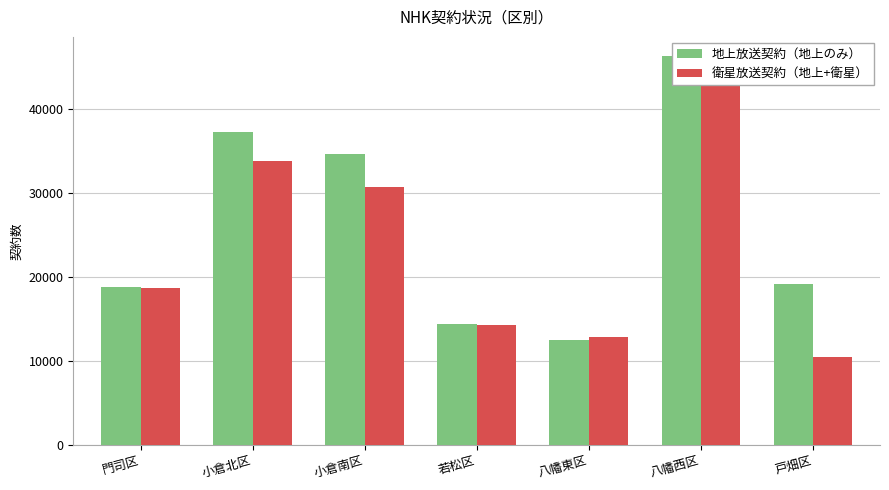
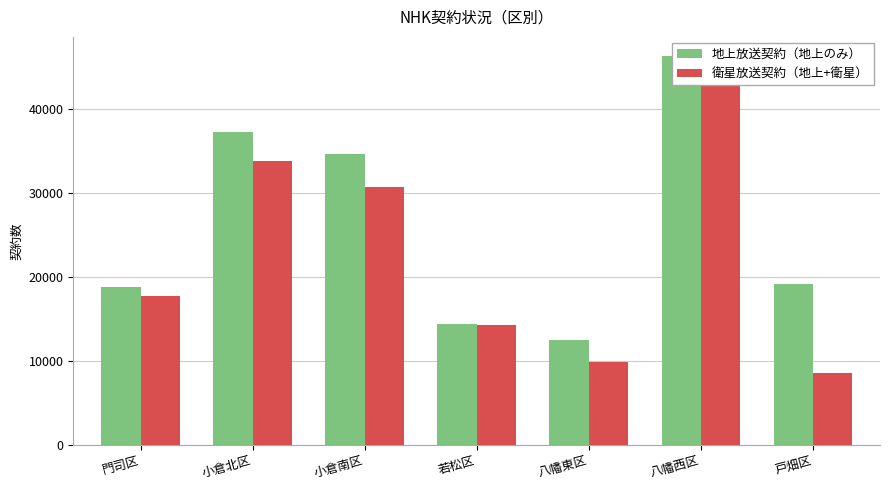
  {
    "地上放送契約（地上のみ）": {
      "門司区": 19000,
      "小倉北区": 37000,
      "小倉南区": 35000,
      "若松区": 14000,
      "八幡東区": 12000,
      "戸畑区": 19000
    },
    "衛星放送契約（地上+衛星）": {
-     "門司区": 19000,
+     "門司区": 18000,
      "小倉北区": 34000,
      "小倉南区": 31000,
      "若松区": 14000,
-     "八幡東区": 13000,
-     "戸畑区": 10000
+     "八幡東区": 10000,
+     "戸畑区": 9000
    }
  }
